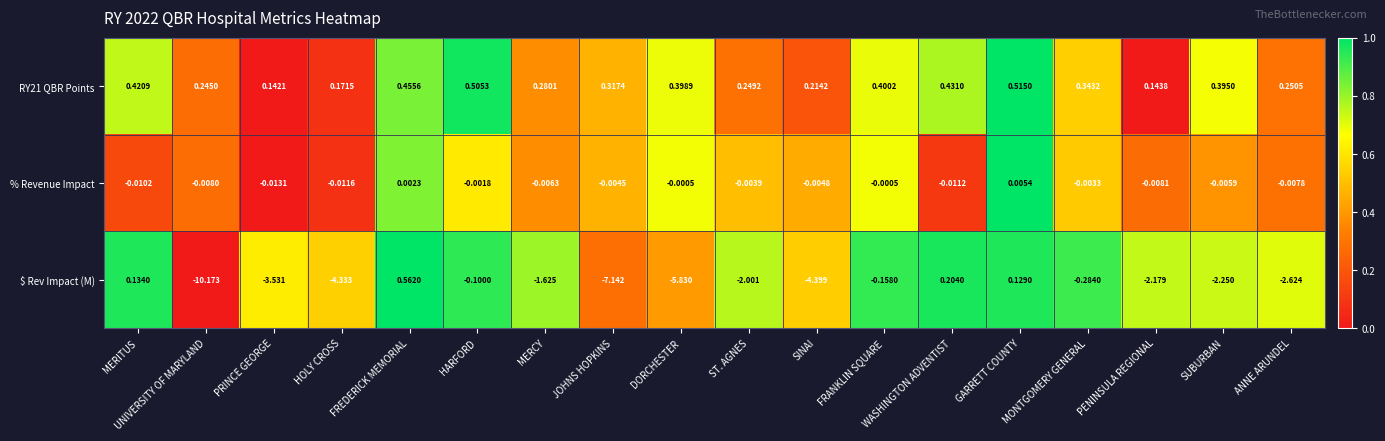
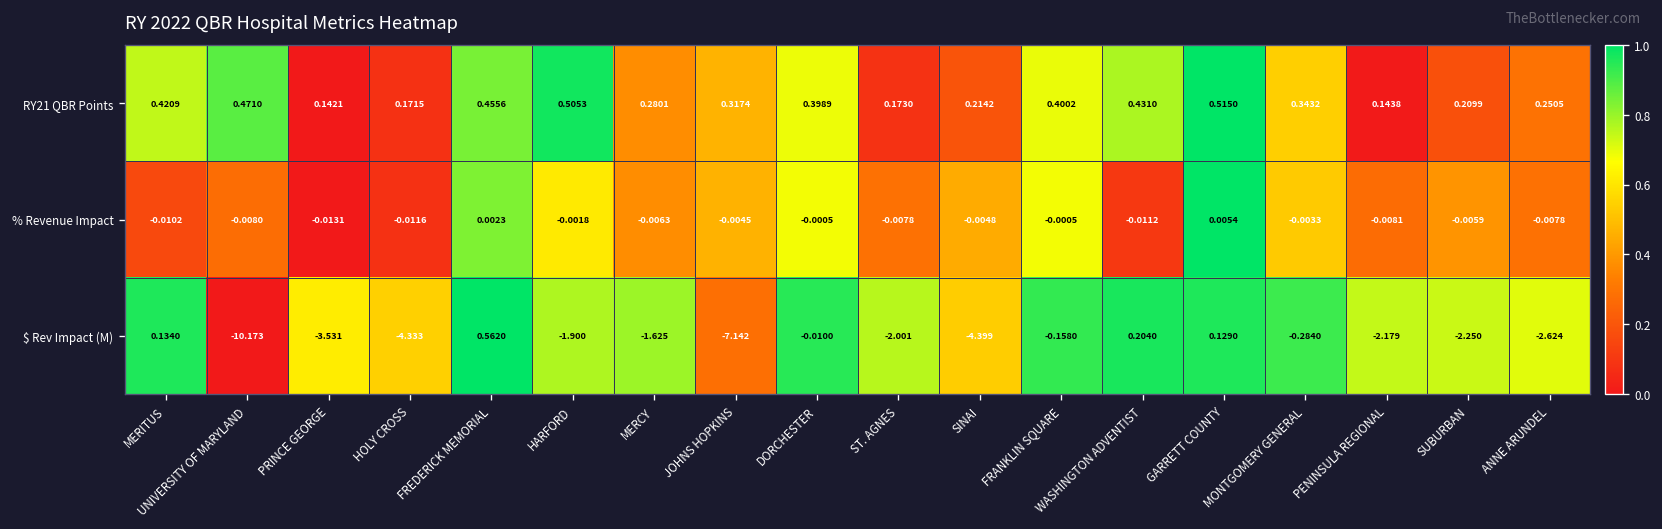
  {
    "RY21 QBR Points": {
      "MERITUS": 0.4209,
-     "UNIVERSITY OF MARYLAND": 0.2450,
+     "UNIVERSITY OF MARYLAND": 0.4710,
      "PRINCE GEORGE": 0.1421,
      "HOLY CROSS": 0.1715,
      "FREDERICK MEMORIAL": 0.4556,
      "HARFORD": 0.5053,
      "MERCY": 0.2801,
      "JOHNS HOPKINS": 0.3174,
      "DORCHESTER": 0.3989,
-     "ST. AGNES": 0.2492,
+     "ST. AGNES": 0.1730,
      "SINAI": 0.2142,
      "FRANKLIN SQUARE": 0.4002,
      "WASHINGTON ADVENTIST": 0.4310,
      "GARRETT COUNTY": 0.5150,
      "MONTGOMERY GENERAL": 0.3432,
      "PENINSULA REGIONAL": 0.1438,
-     "SUBURBAN": 0.3950,
+     "SUBURBAN": 0.2099,
      "ANNE ARUNDEL": 0.2505
    },
    "% Revenue Impact": {
      "MERITUS": -0.0102,
      "UNIVERSITY OF MARYLAND": -0.0080,
      "PRINCE GEORGE": -0.0131,
      "HOLY CROSS": -0.0116,
      "FREDERICK MEMORIAL": 0.0023,
      "HARFORD": -0.0018,
      "MERCY": -0.0063,
      "JOHNS HOPKINS": -0.0045,
      "DORCHESTER": -0.0005,
-     "ST. AGNES": -0.0039,
+     "ST. AGNES": -0.0078,
      "SINAI": -0.0048,
      "FRANKLIN SQUARE": -0.0005,
      "WASHINGTON ADVENTIST": -0.0112,
      "GARRETT COUNTY": 0.0054,
      "MONTGOMERY GENERAL": -0.0033,
      "PENINSULA REGIONAL": -0.0081,
      "SUBURBAN": -0.0059,
      "ANNE ARUNDEL": -0.0078
    },
    "$ Rev Impact (M)": {
      "MERITUS": 0.1340,
      "UNIVERSITY OF MARYLAND": -10.173,
      "PRINCE GEORGE": -3.531,
      "HOLY CROSS": -4.333,
      "FREDERICK MEMORIAL": 0.5620,
-     "HARFORD": -0.1000,
+     "HARFORD": -1.900,
      "MERCY": -1.625,
      "JOHNS HOPKINS": -7.142,
-     "DORCHESTER": -5.830,
+     "DORCHESTER": -0.0100,
      "ST. AGNES": -2.001,
      "SINAI": -4.399,
      "FRANKLIN SQUARE": -0.1580,
      "WASHINGTON ADVENTIST": 0.2040,
      "GARRETT COUNTY": 0.1290,
      "MONTGOMERY GENERAL": -0.2840,
      "PENINSULA REGIONAL": -2.179,
      "SUBURBAN": -2.250,
      "ANNE ARUNDEL": -2.624
    }
  }
